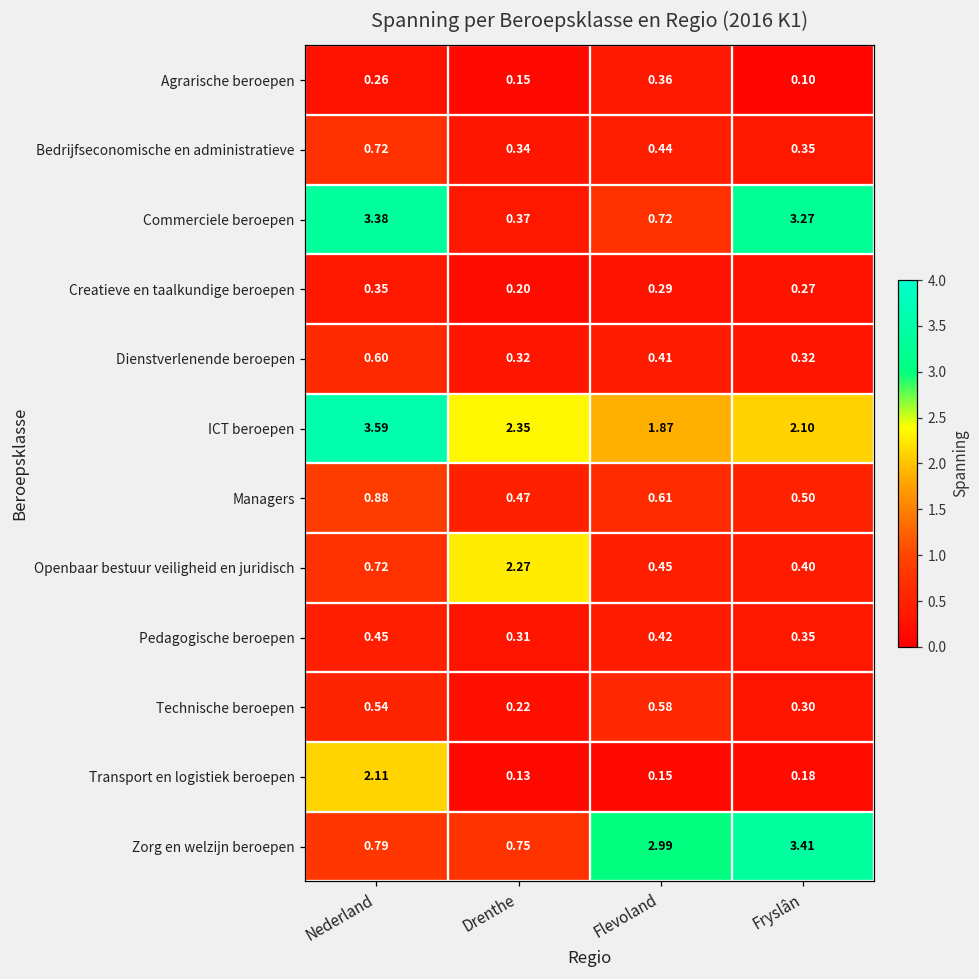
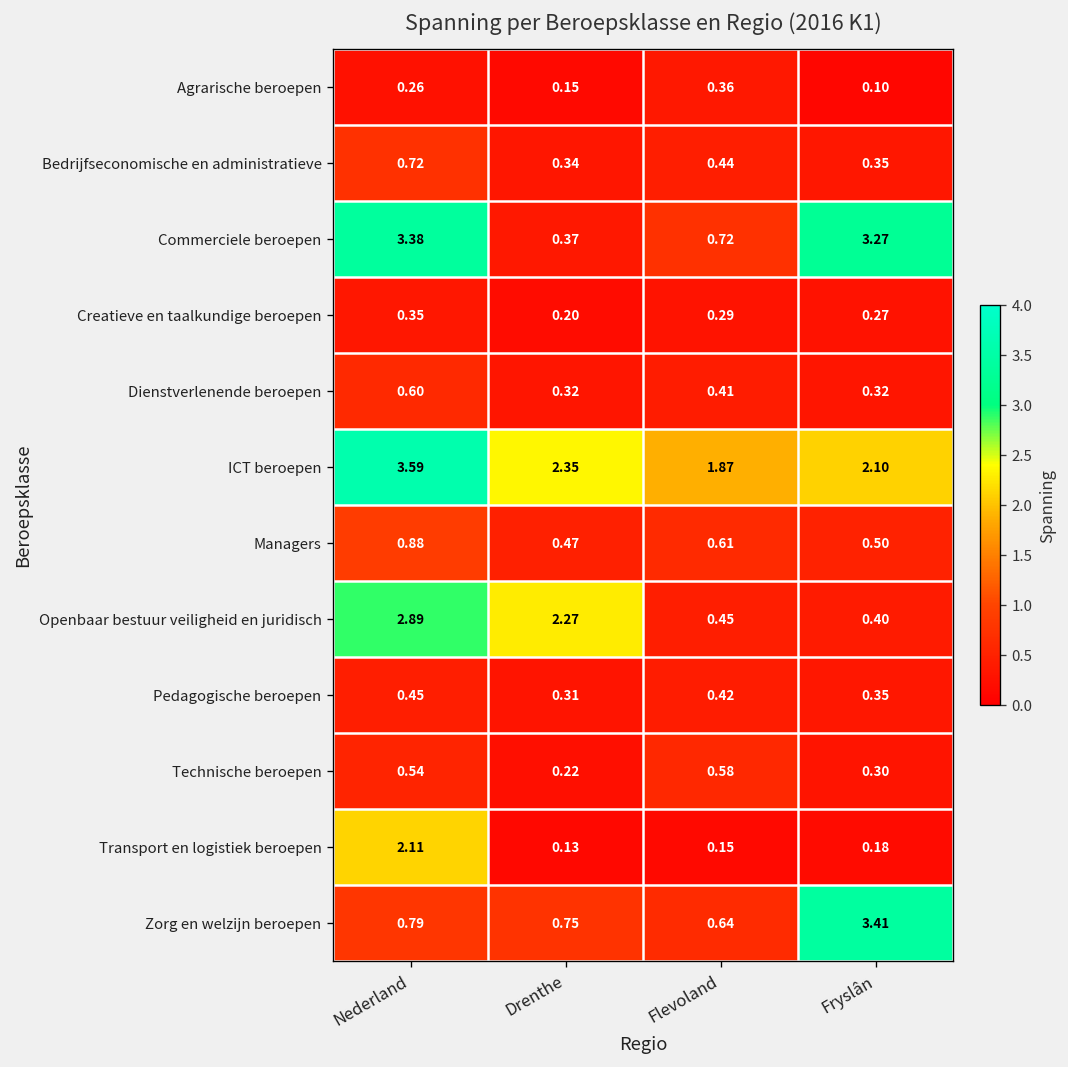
  {
    "Agrarische beroepen": {
      "Nederland": 0.26,
      "Drenthe": 0.15,
      "Flevoland": 0.36,
      "Fryslân": 0.10
    },
    "Bedrijfseconomische en administratieve": {
      "Nederland": 0.72,
      "Drenthe": 0.34,
      "Flevoland": 0.44,
      "Fryslân": 0.35
    },
    "Commerciele beroepen": {
      "Nederland": 3.38,
      "Drenthe": 0.37,
      "Flevoland": 0.72,
      "Fryslân": 3.27
    },
    "Creatieve en taalkundige beroepen": {
      "Nederland": 0.35,
      "Drenthe": 0.20,
      "Flevoland": 0.29,
      "Fryslân": 0.27
    },
    "Dienstverlenende beroepen": {
      "Nederland": 0.60,
      "Drenthe": 0.32,
      "Flevoland": 0.41,
      "Fryslân": 0.32
    },
    "ICT beroepen": {
      "Nederland": 3.59,
      "Drenthe": 2.35,
      "Flevoland": 1.87,
      "Fryslân": 2.10
    },
    "Managers": {
      "Nederland": 0.88,
      "Drenthe": 0.47,
      "Flevoland": 0.61,
      "Fryslân": 0.50
    },
    "Openbaar bestuur veiligheid en juridisch": {
-     "Nederland": 0.72,
+     "Nederland": 2.89,
      "Drenthe": 2.27,
      "Flevoland": 0.45,
      "Fryslân": 0.40
    },
    "Pedagogische beroepen": {
      "Nederland": 0.45,
      "Drenthe": 0.31,
      "Flevoland": 0.42,
      "Fryslân": 0.35
    },
    "Technische beroepen": {
      "Nederland": 0.54,
      "Drenthe": 0.22,
      "Flevoland": 0.58,
      "Fryslân": 0.30
    },
    "Transport en logistiek beroepen": {
      "Nederland": 2.11,
      "Drenthe": 0.13,
      "Flevoland": 0.15,
      "Fryslân": 0.18
    },
    "Zorg en welzijn beroepen": {
      "Nederland": 0.79,
      "Drenthe": 0.75,
-     "Flevoland": 2.99,
+     "Flevoland": 0.64,
      "Fryslân": 3.41
    }
  }
